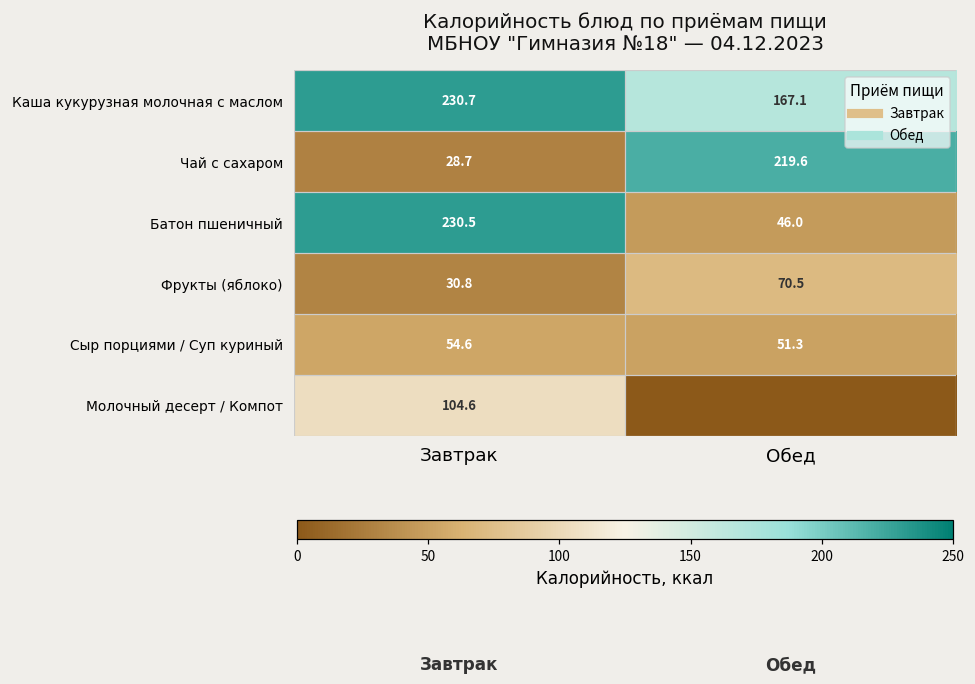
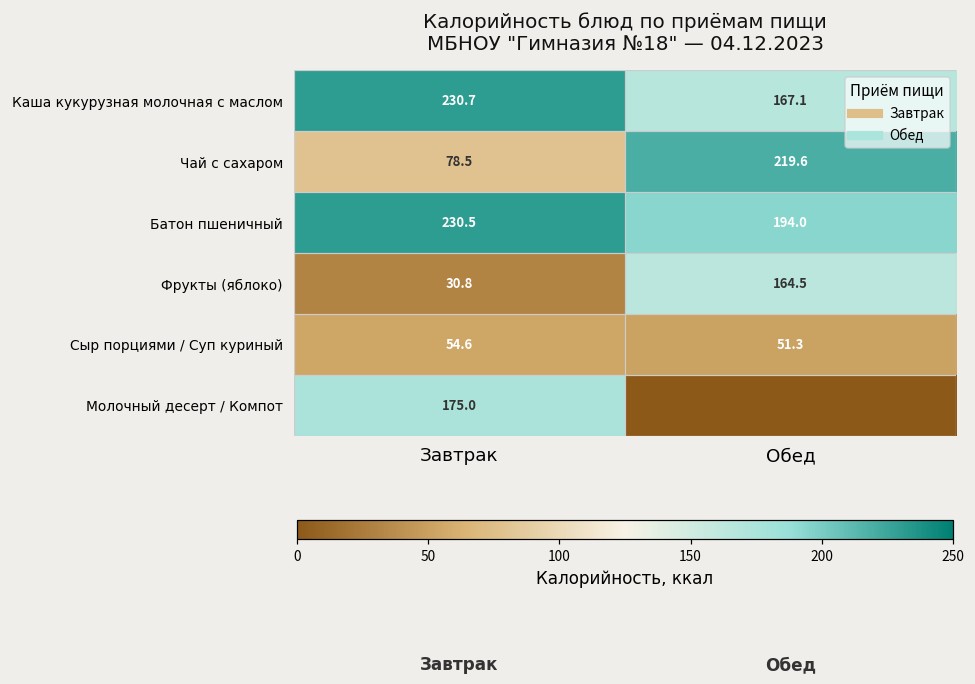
  {
    "Каша кукурузная молочная с маслом": {
      "Завтрак": 230.7,
      "Обед": 167.1
    },
    "Чай с сахаром": {
-     "Завтрак": 28.7,
+     "Завтрак": 78.5,
      "Обед": 219.6
    },
    "Батон пшеничный": {
      "Завтрак": 230.5,
-     "Обед": 46.0
+     "Обед": 194.0
    },
    "Фрукты (яблоко)": {
      "Завтрак": 30.8,
-     "Обед": 70.5
+     "Обед": 164.5
    },
    "Сыр порциями / Суп куриный": {
      "Завтрак": 54.6,
      "Обед": 51.3
    },
    "Молочный десерт / Компот": {
-     "Завтрак": 104.6
+     "Завтрак": 175.0
    }
  }
